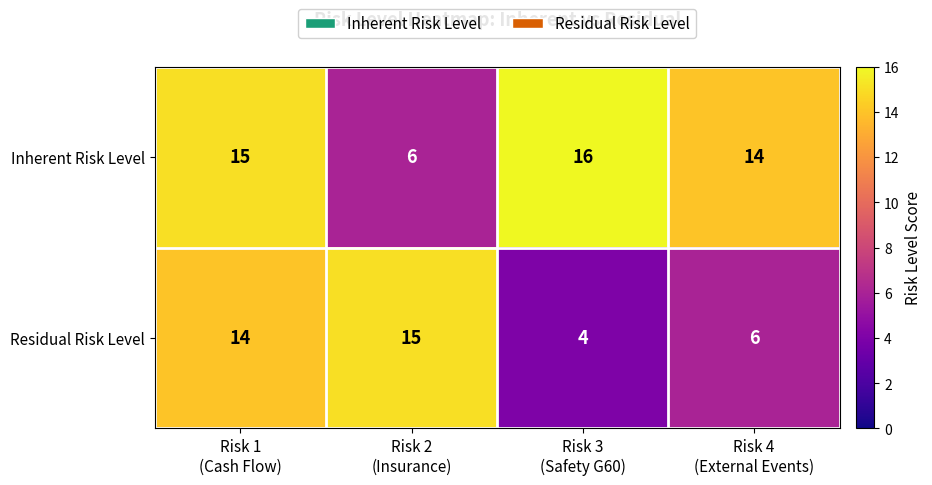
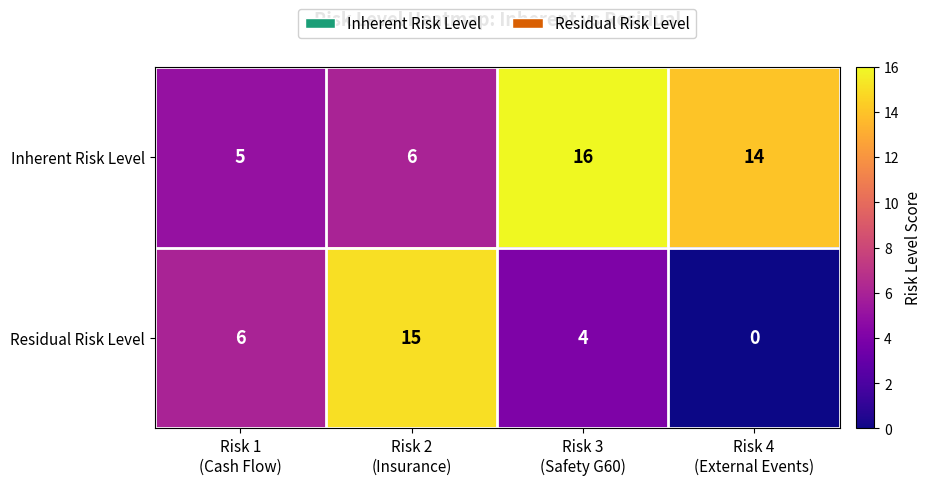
  {
    "Inherent Risk Level": {
-     "Risk 1 (Cash Flow)": 15,
+     "Risk 1 (Cash Flow)": 5,
      "Risk 2 (Insurance)": 6,
      "Risk 3 (Safety G60)": 16,
      "Risk 4 (External Events)": 14
    },
    "Residual Risk Level": {
-     "Risk 1 (Cash Flow)": 14,
+     "Risk 1 (Cash Flow)": 6,
      "Risk 2 (Insurance)": 15,
      "Risk 3 (Safety G60)": 4,
-     "Risk 4 (External Events)": 6
+     "Risk 4 (External Events)": 0
    }
  }
